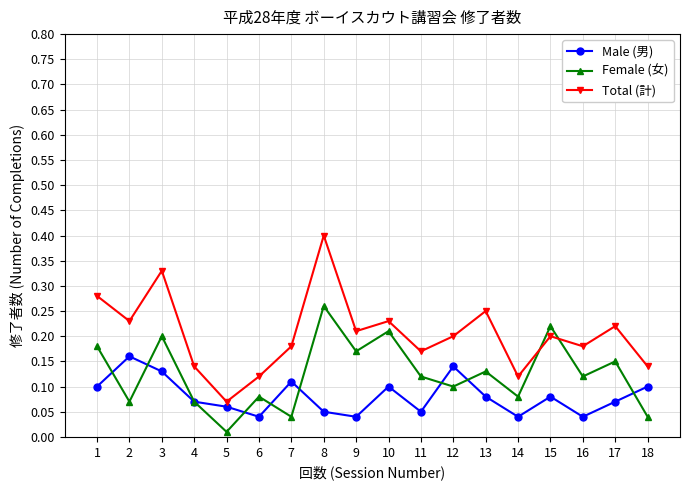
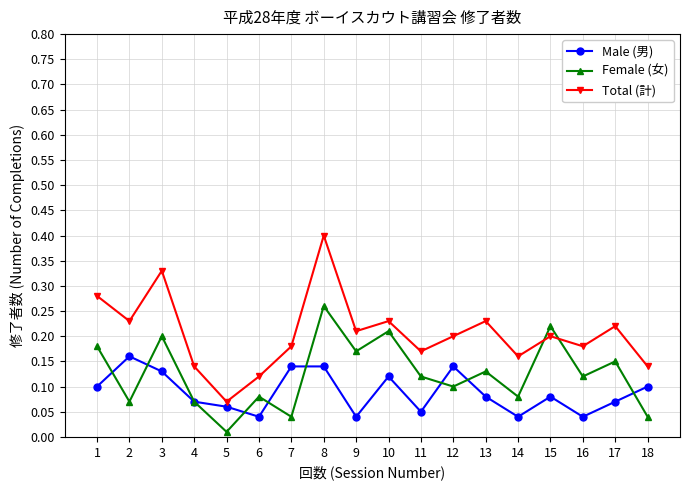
  {
    "Male (男)": {
      "1": 0.10,
      "2": 0.16,
      "3": 0.13,
      "5": 0.06,
      "6": 0.04,
-     "7": 0.11,
-     "8": 0.05,
+     "7": 0.14,
+     "8": 0.14,
      "9": 0.04,
-     "10": 0.10,
+     "10": 0.12,
      "11": 0.05,
      "12": 0.14,
      "13": 0.08,
      "14": 0.04,
      "15": 0.08,
      "16": 0.04,
      "17": 0.07,
      "18": 0.10
    },
    "Female (女)": {
      "1": 0.18,
      "2": 0.07,
      "3": 0.20,
      "5": 0.01,
      "6": 0.08,
      "7": 0.04,
      "8": 0.26,
      "9": 0.17,
      "10": 0.21,
      "11": 0.12,
      "12": 0.10,
      "13": 0.13,
      "14": 0.08,
      "15": 0.22,
      "16": 0.12,
      "17": 0.15,
      "18": 0.04
    },
    "Total (計)": {
      "1": 0.28,
      "2": 0.23,
      "3": 0.33,
      "4": 0.14,
      "5": 0.07,
      "6": 0.12,
      "7": 0.18,
      "8": 0.40,
      "9": 0.21,
      "10": 0.23,
      "11": 0.17,
      "12": 0.20,
-     "13": 0.25,
-     "14": 0.12,
+     "13": 0.23,
+     "14": 0.16,
      "15": 0.20,
      "16": 0.18,
      "17": 0.22,
      "18": 0.14
    }
  }
